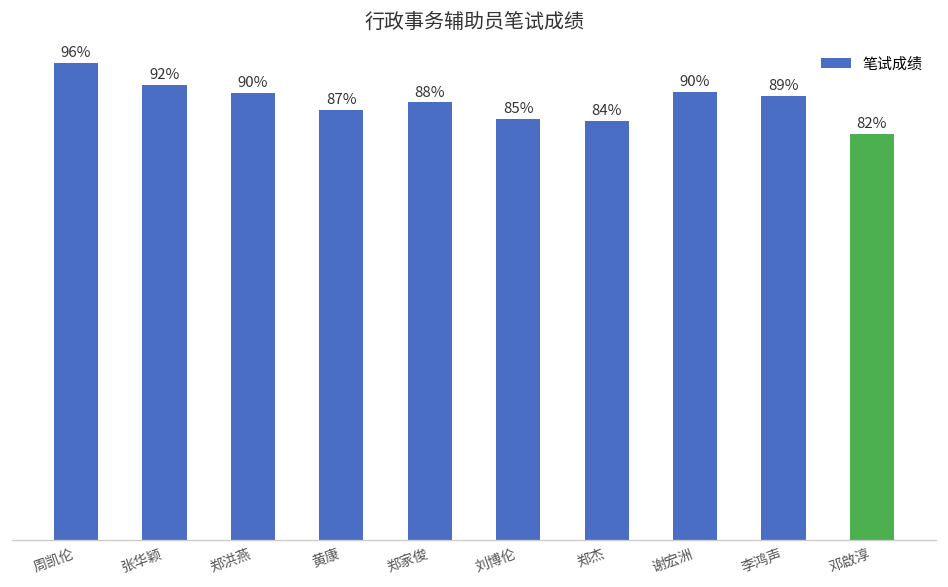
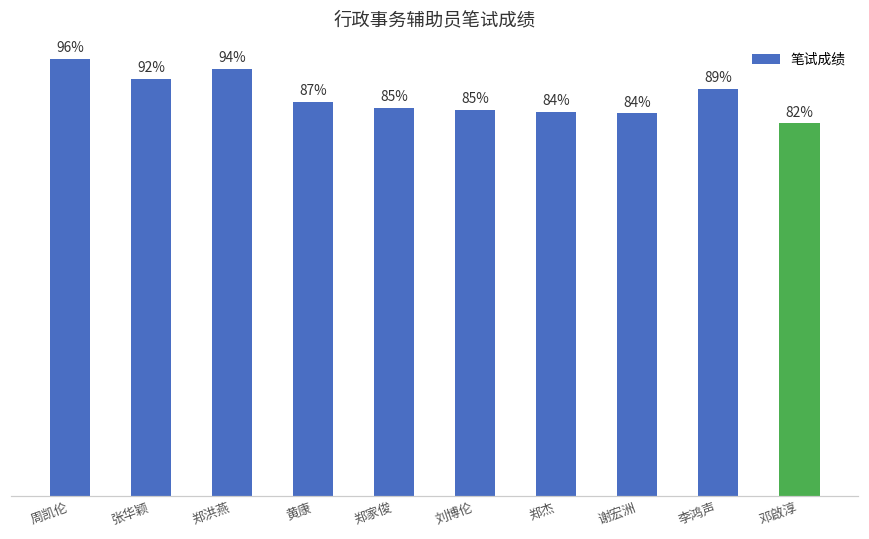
  {
    "周凯伦": "96%",
    "张华颖": "92%",
-   "郑洪燕": "90%",
+   "郑洪燕": "94%",
    "黄康": "87%",
-   "郑家俊": "88%",
+   "郑家俊": "85%",
    "刘博伦": "85%",
    "郑杰": "84%",
-   "谢宏洲": "90%",
+   "谢宏洲": "84%",
    "李鸿声": "89%",
    "邓啟淳": "82%"
  }
